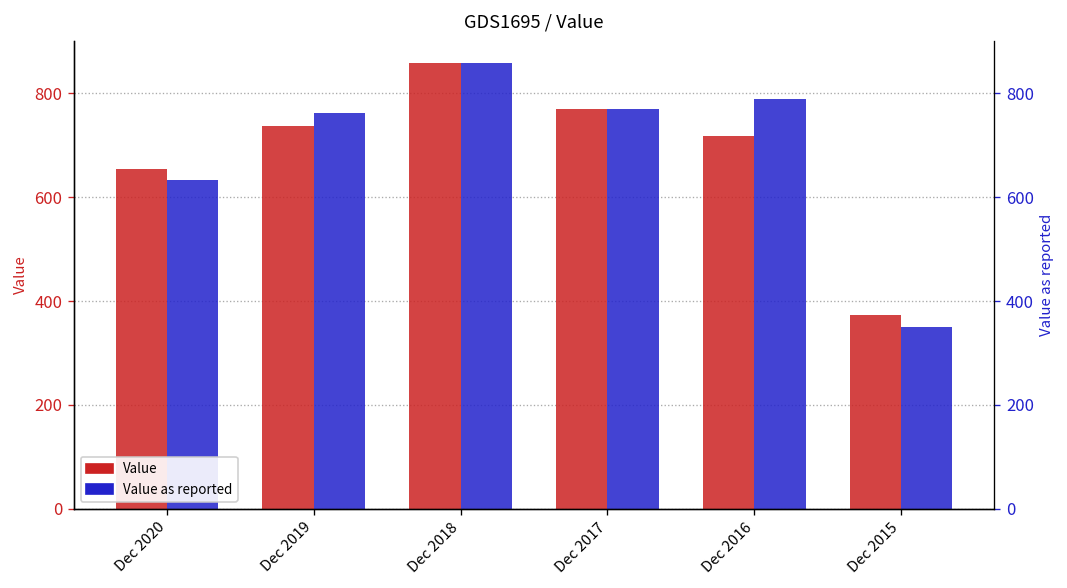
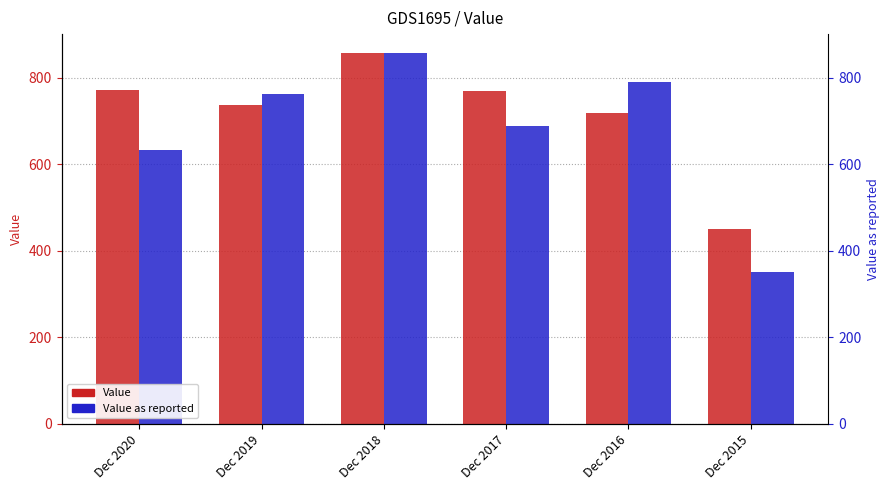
  {
    "Value": {
-     "Dec 2020": 650,
+     "Dec 2020": 770,
      "Dec 2019": 740,
      "Dec 2018": 860,
      "Dec 2017": 770,
      "Dec 2016": 720,
-     "Dec 2015": 370
+     "Dec 2015": 450
    },
    "Value as reported": {
      "Dec 2020": 630,
      "Dec 2019": 760,
      "Dec 2018": 860,
-     "Dec 2017": 770,
+     "Dec 2017": 690,
      "Dec 2016": 790,
      "Dec 2015": 350
    }
  }
